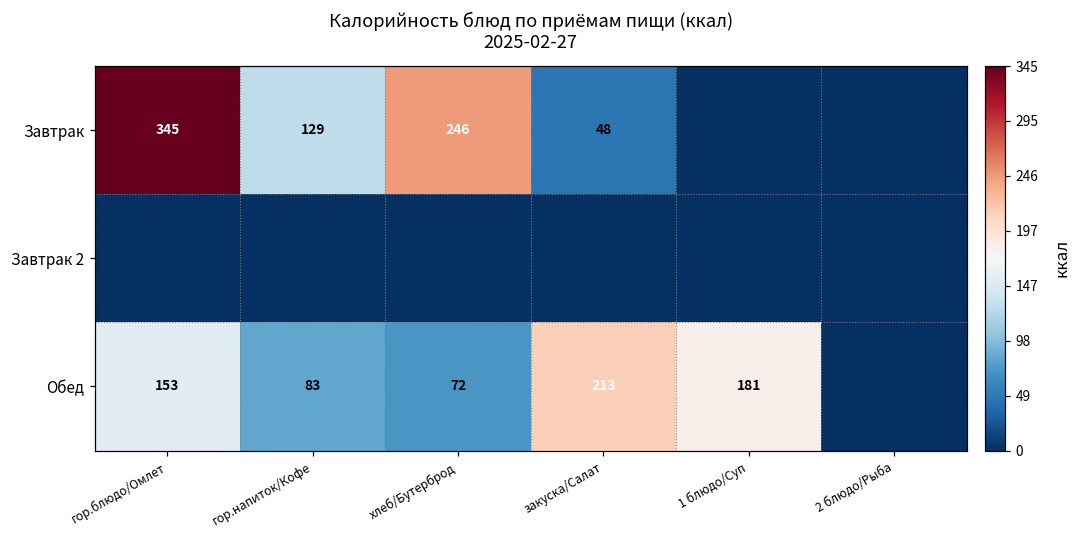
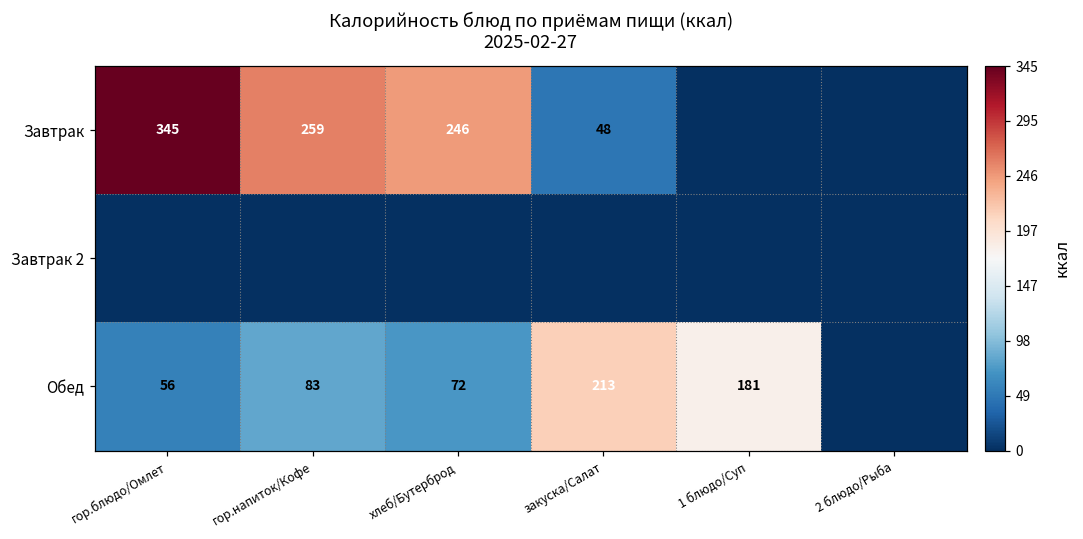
  {
    "Завтрак": {
      "гор.блюдо/Омлет": 345,
-     "гор.напиток/Кофе": 129,
+     "гор.напиток/Кофе": 259,
      "хлеб/Бутерброд": 246,
      "закуска/Салат": 48
    },
    "Обед": {
-     "гор.блюдо/Омлет": 153,
+     "гор.блюдо/Омлет": 56,
      "гор.напиток/Кофе": 83,
      "хлеб/Бутерброд": 72,
      "закуска/Салат": 213,
      "1 блюдо/Суп": 181
    }
  }
